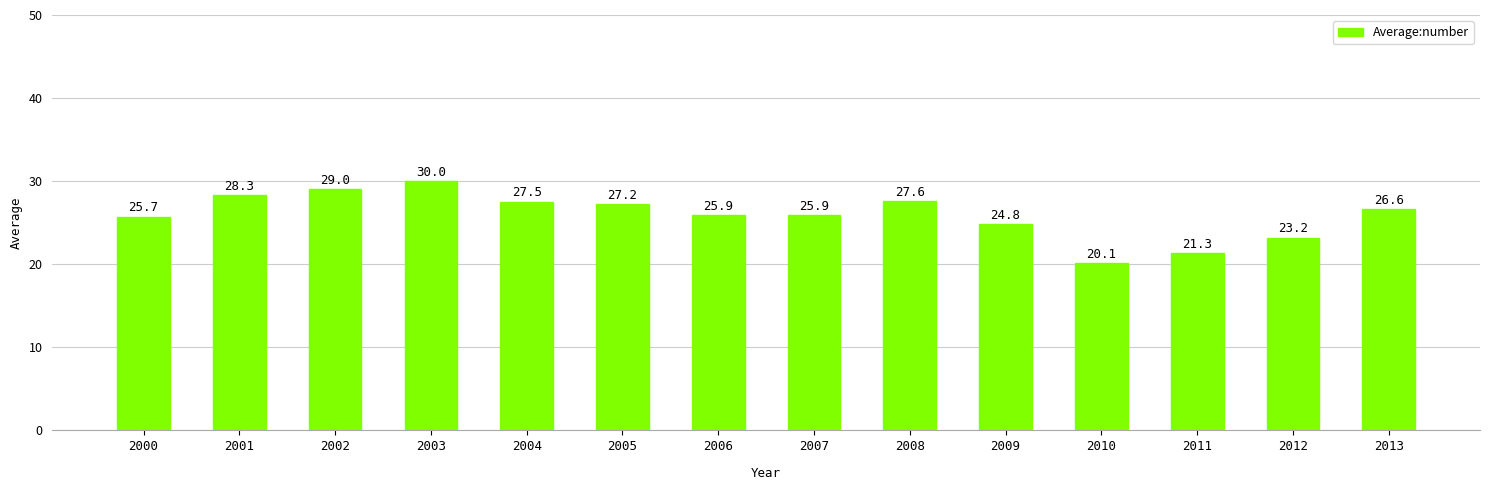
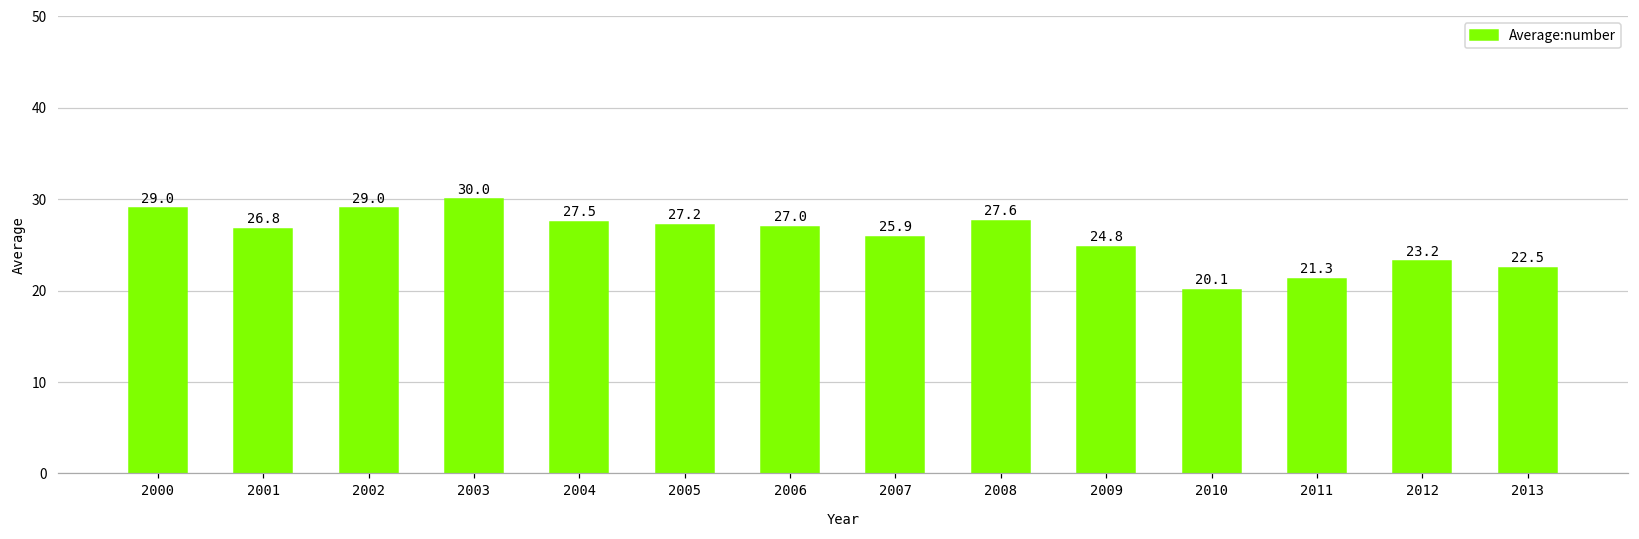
  {
-   "2000": 25.7,
-   "2001": 28.3,
+   "2000": 29.0,
+   "2001": 26.8,
    "2002": 29.0,
    "2003": 30.0,
    "2004": 27.5,
    "2005": 27.2,
-   "2006": 25.9,
+   "2006": 27.0,
    "2007": 25.9,
    "2008": 27.6,
    "2009": 24.8,
    "2010": 20.1,
    "2011": 21.3,
    "2012": 23.2,
-   "2013": 26.6
+   "2013": 22.5
  }
